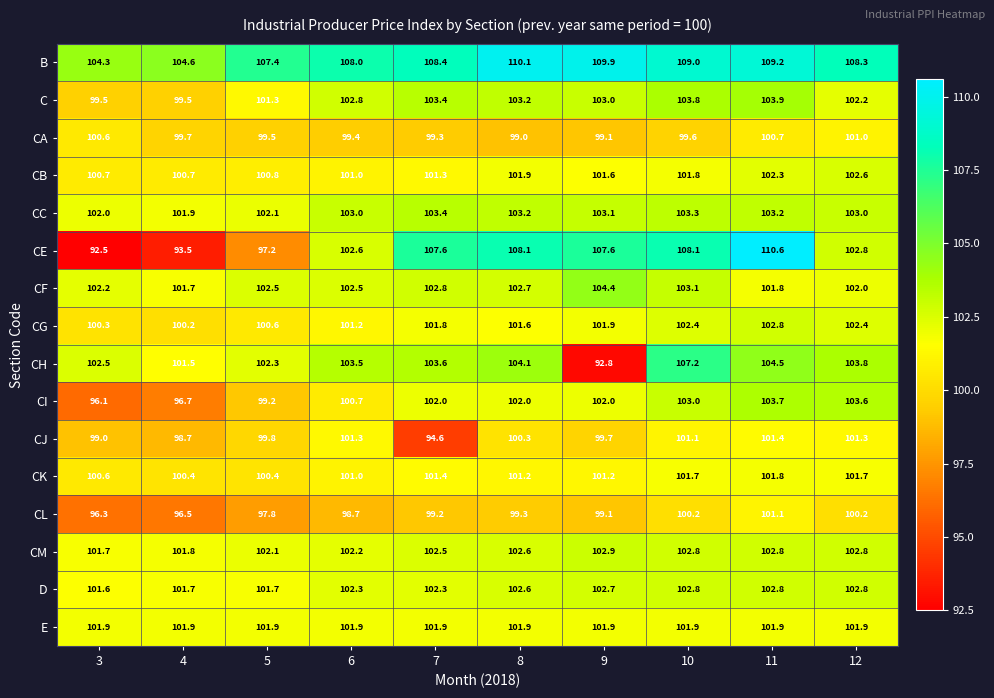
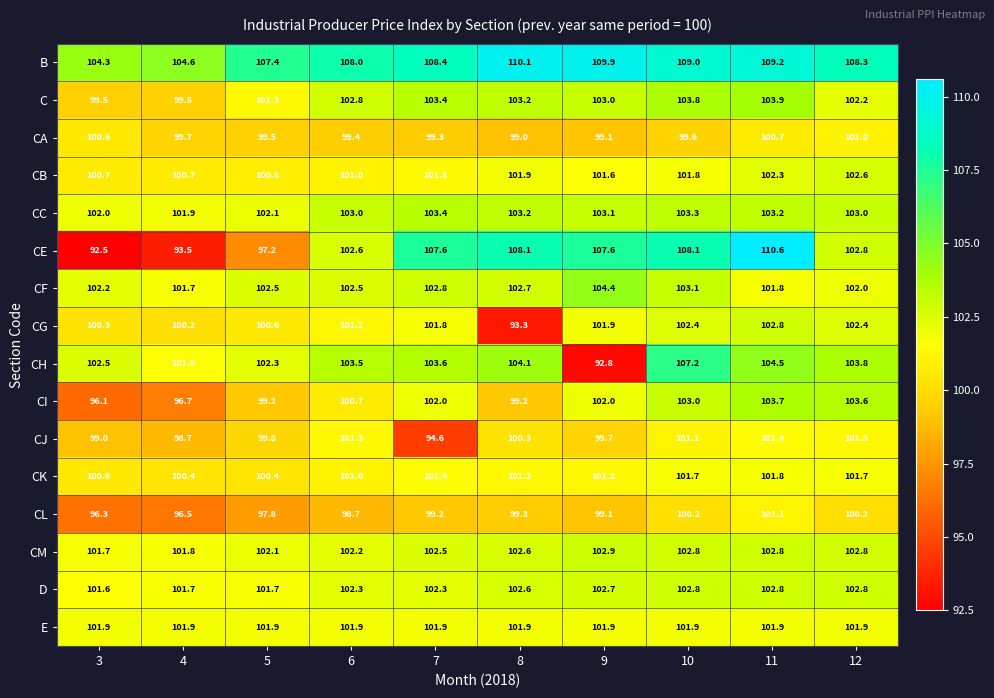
  {
    "B": {
      "3": 104.3,
      "4": 104.6,
      "5": 107.4,
      "6": 108.0,
      "7": 108.4,
      "8": 110.1,
      "9": 109.9,
      "10": 109.0,
      "11": 109.2,
      "12": 108.3
    },
    "C": {
      "3": 99.5,
      "4": 99.5,
      "5": 101.3,
      "6": 102.8,
      "7": 103.4,
      "8": 103.2,
      "9": 103.0,
      "10": 103.8,
      "11": 103.9,
      "12": 102.2
    },
    "CA": {
      "3": 100.6,
      "4": 99.7,
      "5": 99.5,
      "6": 99.4,
      "7": 99.3,
      "8": 99.0,
      "9": 99.1,
      "10": 99.6,
      "11": 100.7,
      "12": 101.0
    },
    "CB": {
      "3": 100.7,
      "4": 100.7,
      "5": 100.8,
      "6": 101.0,
      "7": 101.3,
      "8": 101.9,
      "9": 101.6,
      "10": 101.8,
      "11": 102.3,
      "12": 102.6
    },
    "CC": {
      "3": 102.0,
      "4": 101.9,
      "5": 102.1,
      "6": 103.0,
      "7": 103.4,
      "8": 103.2,
      "9": 103.1,
      "10": 103.3,
      "11": 103.2,
      "12": 103.0
    },
    "CE": {
      "3": 92.5,
      "4": 93.5,
      "5": 97.2,
      "6": 102.6,
      "7": 107.6,
      "8": 108.1,
      "9": 107.6,
      "10": 108.1,
      "11": 110.6,
      "12": 102.8
    },
    "CF": {
      "3": 102.2,
      "4": 101.7,
      "5": 102.5,
      "6": 102.5,
      "7": 102.8,
      "8": 102.7,
      "9": 104.4,
      "10": 103.1,
      "11": 101.8,
      "12": 102.0
    },
    "CG": {
      "3": 100.3,
      "4": 100.2,
      "5": 100.6,
      "6": 101.2,
      "7": 101.8,
-     "8": 101.6,
+     "8": 93.3,
      "9": 101.9,
      "10": 102.4,
      "11": 102.8,
      "12": 102.4
    },
    "CH": {
      "3": 102.5,
      "4": 101.5,
      "5": 102.3,
      "6": 103.5,
      "7": 103.6,
      "8": 104.1,
      "9": 92.8,
      "10": 107.2,
      "11": 104.5,
      "12": 103.8
    },
    "CI": {
      "3": 96.1,
      "4": 96.7,
      "5": 99.2,
      "6": 100.7,
      "7": 102.0,
-     "8": 102.0,
+     "8": 99.2,
      "9": 102.0,
      "10": 103.0,
      "11": 103.7,
      "12": 103.6
    },
    "CJ": {
      "3": 99.0,
      "4": 98.7,
      "5": 99.8,
      "6": 101.3,
      "7": 94.6,
      "8": 100.3,
      "9": 99.7,
      "10": 101.1,
      "11": 101.4,
      "12": 101.3
    },
    "CK": {
      "3": 100.6,
      "4": 100.4,
      "5": 100.4,
      "6": 101.0,
      "7": 101.4,
      "8": 101.2,
      "9": 101.2,
      "10": 101.7,
      "11": 101.8,
      "12": 101.7
    },
    "CL": {
      "3": 96.3,
      "4": 96.5,
      "5": 97.8,
      "6": 98.7,
      "7": 99.2,
      "8": 99.3,
      "9": 99.1,
      "10": 100.2,
      "11": 101.1,
      "12": 100.2
    },
    "CM": {
      "3": 101.7,
      "4": 101.8,
      "5": 102.1,
      "6": 102.2,
      "7": 102.5,
      "8": 102.6,
      "9": 102.9,
      "10": 102.8,
      "11": 102.8,
      "12": 102.8
    },
    "D": {
      "3": 101.6,
      "4": 101.7,
      "5": 101.7,
      "6": 102.3,
      "7": 102.3,
      "8": 102.6,
      "9": 102.7,
      "10": 102.8,
      "11": 102.8,
      "12": 102.8
    },
    "E": {
      "3": 101.9,
      "4": 101.9,
      "5": 101.9,
      "6": 101.9,
      "7": 101.9,
      "8": 101.9,
      "9": 101.9,
      "10": 101.9,
      "11": 101.9,
      "12": 101.9
    }
  }
